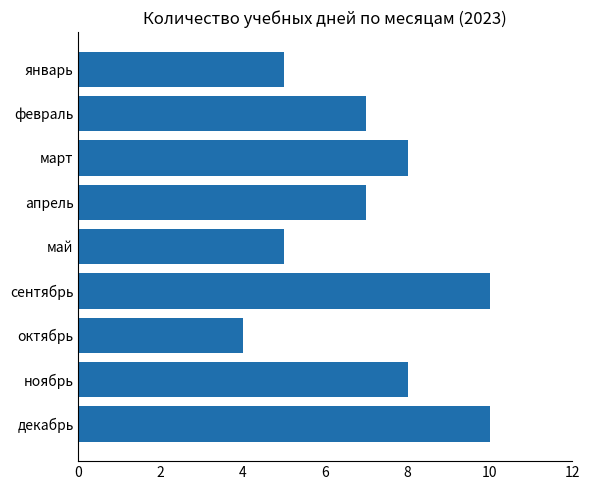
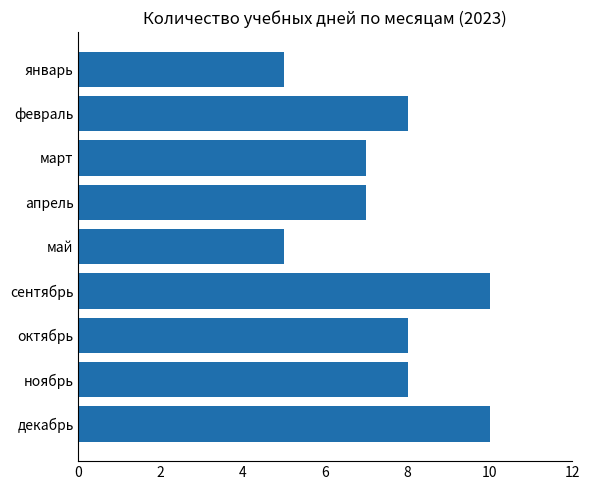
  {
    "январь": 5,
-   "февраль": 7,
-   "март": 8,
+   "февраль": 8,
+   "март": 7,
    "апрель": 7,
    "май": 5,
    "сентябрь": 10,
-   "октябрь": 4,
+   "октябрь": 8,
    "ноябрь": 8,
    "декабрь": 10
  }
